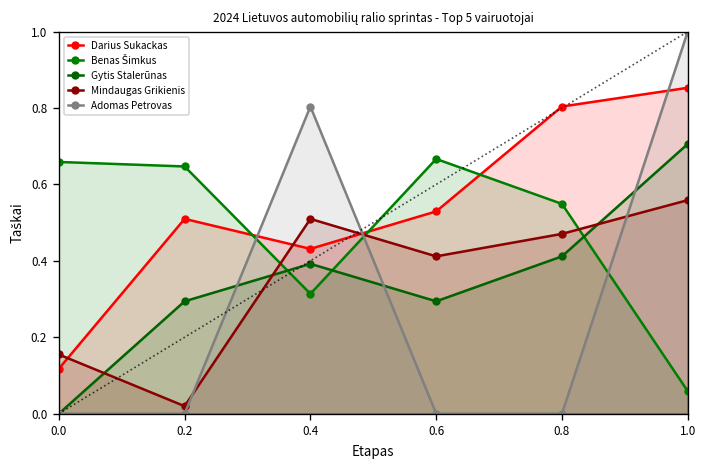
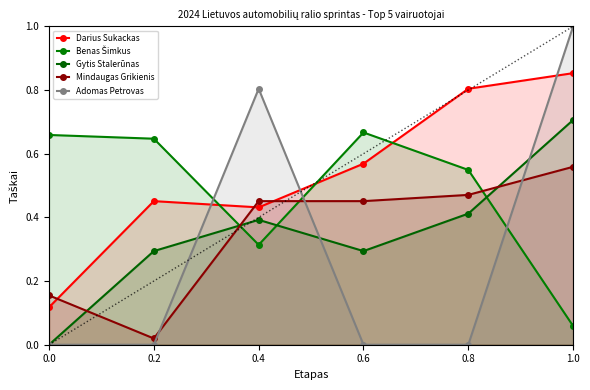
  {
    "Darius Sukackas": {
      "0.0": 0.12,
-     "0.2": 0.51,
+     "0.2": 0.45,
      "0.4": 0.43,
-     "0.6": 0.53,
+     "0.6": 0.57,
      "0.8": 0.80,
      "1.0": 0.85
    },
    "Mindaugas Grikienis": {
      "0.0": 0.15,
      "0.2": 0.02,
-     "0.4": 0.51,
-     "0.6": 0.41,
+     "0.4": 0.45,
+     "0.6": 0.45,
      "0.8": 0.47,
      "1.0": 0.56
    },
    "Adomas Petrovas": {
      "0.2": 0.00,
      "0.4": 0.80,
      "0.6": 0.00,
      "0.8": 0.00
    }
  }
